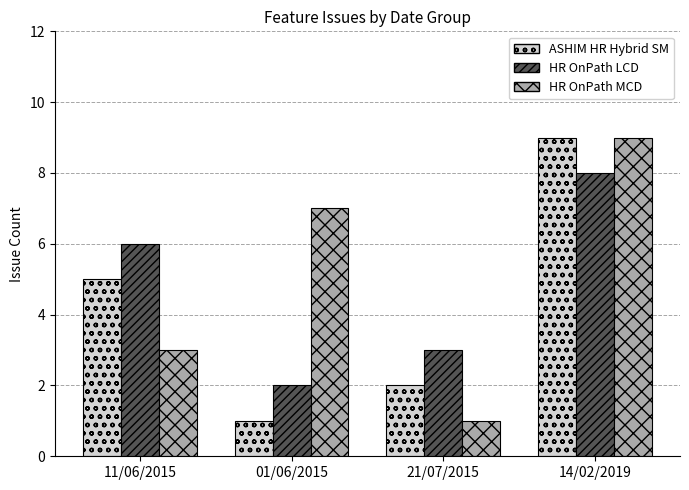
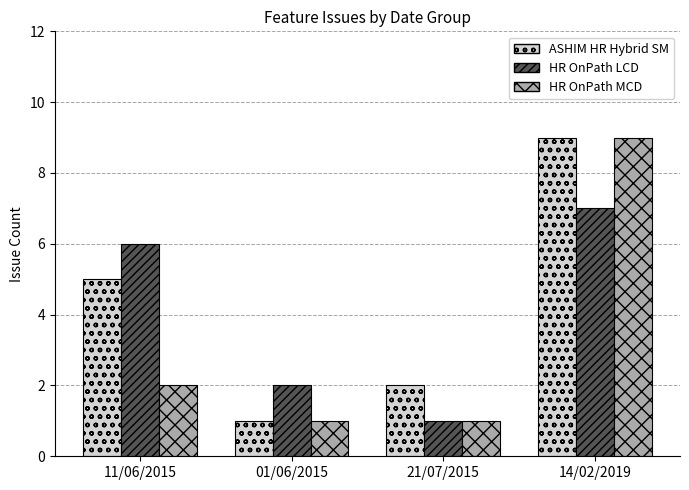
  {
    "ASHIM HR Hybrid SM": {
      "11/06/2015": 5,
      "01/06/2015": 1,
      "21/07/2015": 2,
      "14/02/2019": 9
    },
    "HR OnPath LCD": {
      "11/06/2015": 6,
      "01/06/2015": 2,
-     "21/07/2015": 3,
-     "14/02/2019": 8
+     "21/07/2015": 1,
+     "14/02/2019": 7
    },
    "HR OnPath MCD": {
-     "11/06/2015": 3,
-     "01/06/2015": 7,
+     "11/06/2015": 2,
+     "01/06/2015": 1,
      "21/07/2015": 1,
      "14/02/2019": 9
    }
  }
